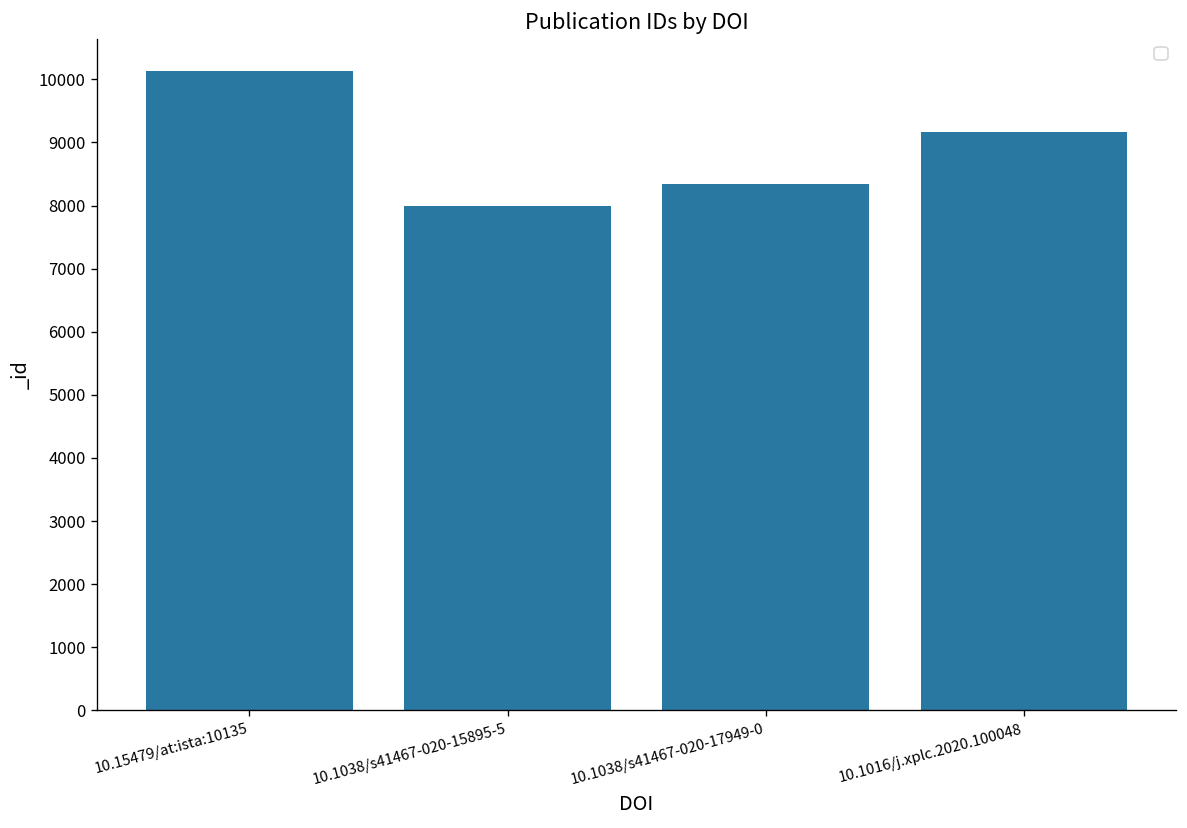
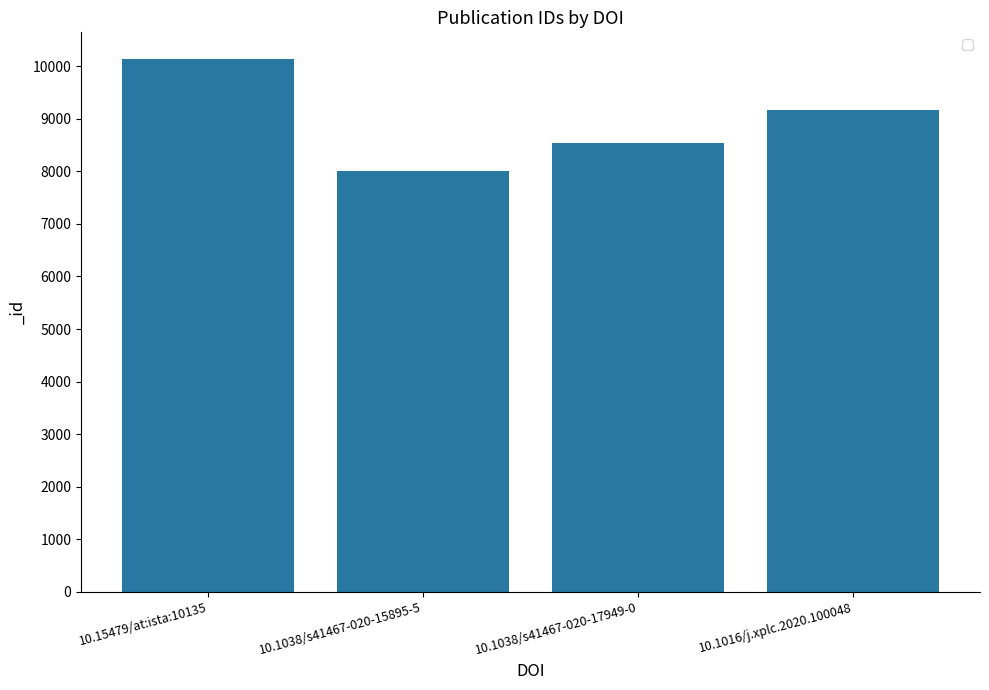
  {
    "10.15479/at:ista:10135": 10100,
    "10.1038/s41467-020-15895-5": 8000,
-   "10.1038/s41467-020-17949-0": 8300,
+   "10.1038/s41467-020-17949-0": 8500,
    "10.1016/j.xplc.2020.100048": 9200
  }
